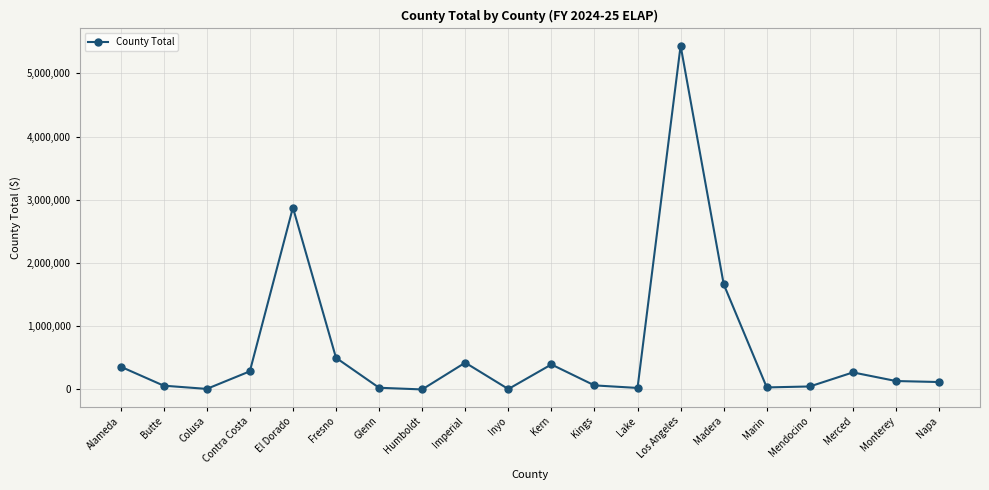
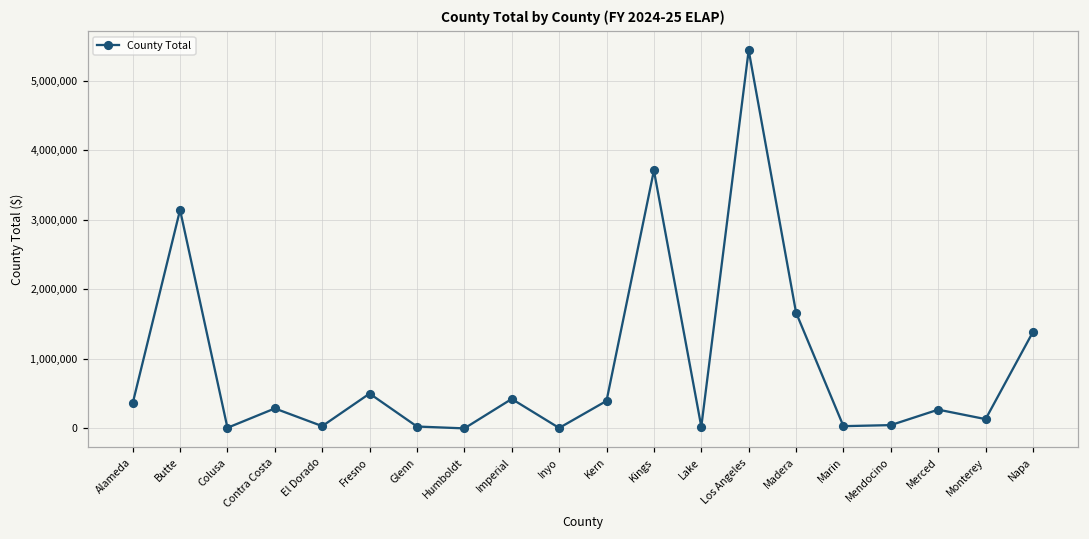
  {
    "Alameda": "400,000",
-   "Butte": "100,000",
+   "Butte": "3,100,000",
    "Colusa": "0",
    "Contra Costa": "300,000",
-   "El Dorado": "2,900,000",
+   "El Dorado": "0",
    "Fresno": "500,000",
    "Glenn": "0",
    "Humboldt": "0",
    "Imperial": "400,000",
    "Inyo": "0",
    "Kern": "400,000",
-   "Kings": "100,000",
+   "Kings": "3,700,000",
    "Lake": "0",
    "Los Angeles": "5,400,000",
    "Madera": "1,700,000",
    "Marin": "0",
    "Mendocino": "0",
    "Merced": "300,000",
    "Monterey": "100,000",
-   "Napa": "100,000"
+   "Napa": "1,400,000"
  }
